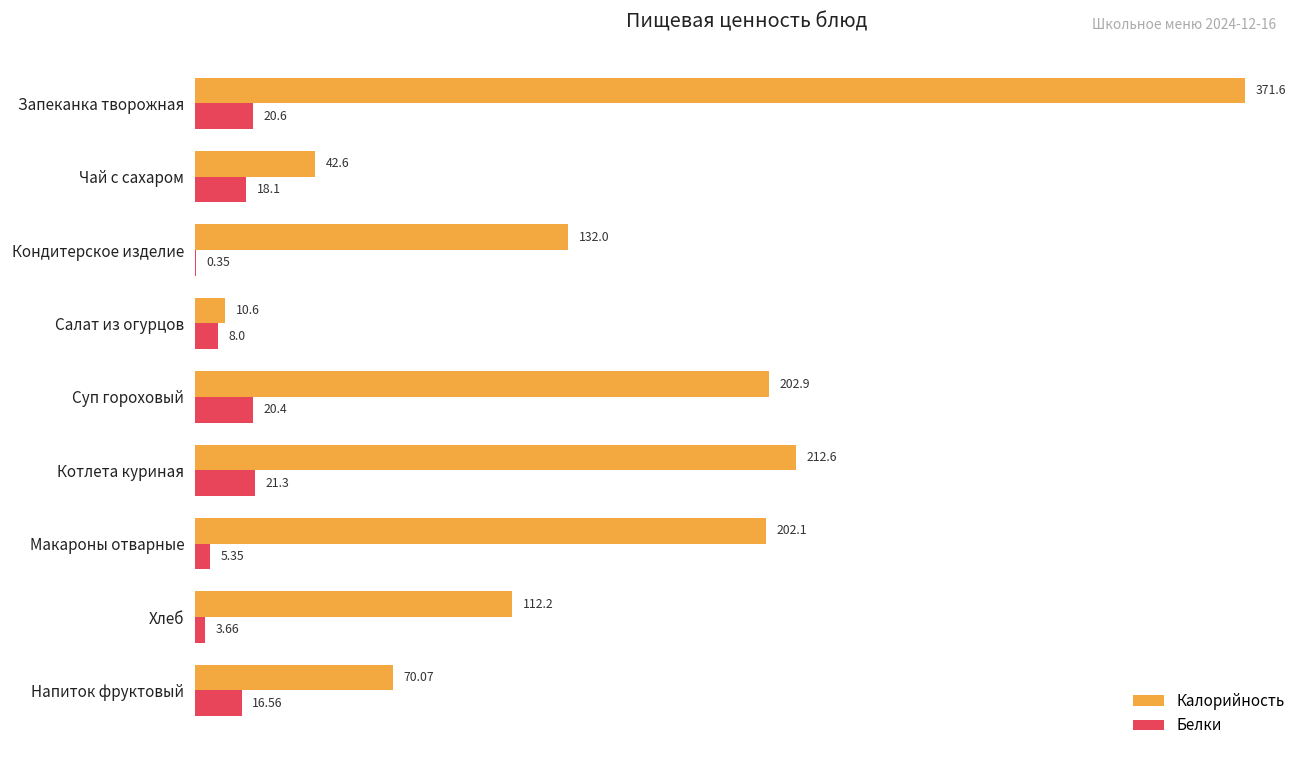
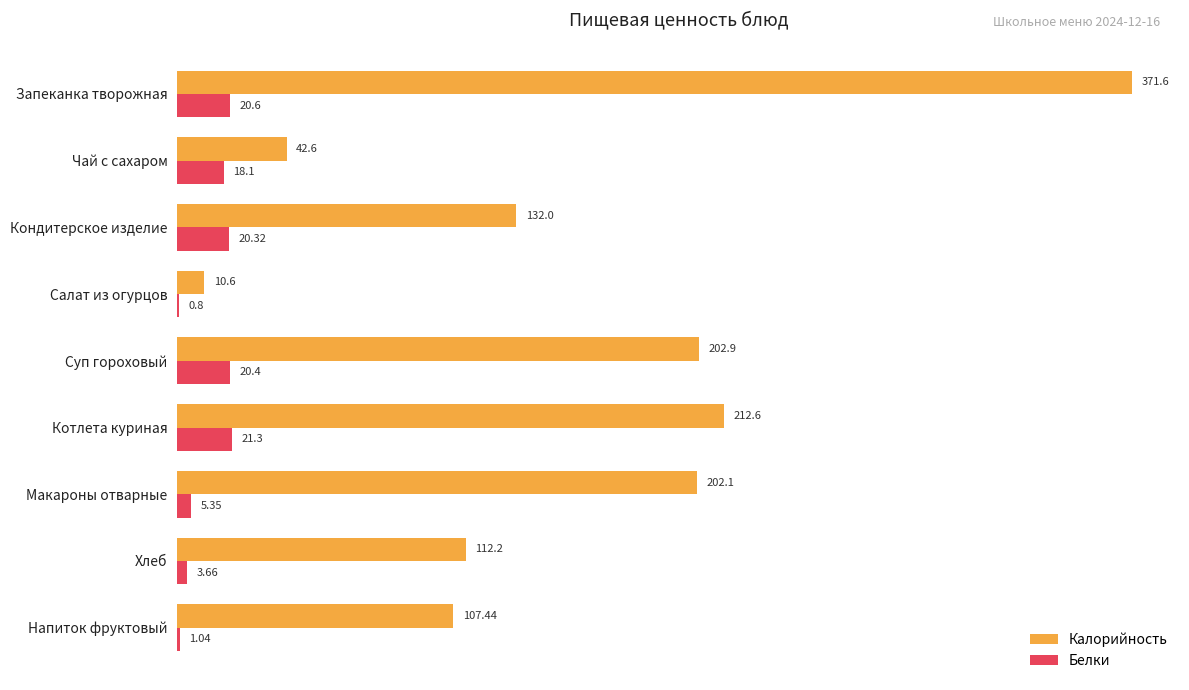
  {
    "Калорийность": {
      "Запеканка творожная": 371.6,
      "Чай с сахаром": 42.6,
      "Кондитерское изделие": 132.0,
      "Салат из огурцов": 10.6,
      "Суп гороховый": 202.9,
      "Котлета куриная": 212.6,
      "Макароны отварные": 202.1,
      "Хлеб": 112.2,
-     "Напиток фруктовый": 70.07
+     "Напиток фруктовый": 107.44
    },
    "Белки": {
      "Запеканка творожная": 20.6,
      "Чай с сахаром": 18.1,
-     "Кондитерское изделие": 0.35,
-     "Салат из огурцов": 8.0,
+     "Кондитерское изделие": 20.32,
+     "Салат из огурцов": 0.8,
      "Суп гороховый": 20.4,
      "Котлета куриная": 21.3,
      "Макароны отварные": 5.35,
      "Хлеб": 3.66,
-     "Напиток фруктовый": 16.56
+     "Напиток фруктовый": 1.04
    }
  }
